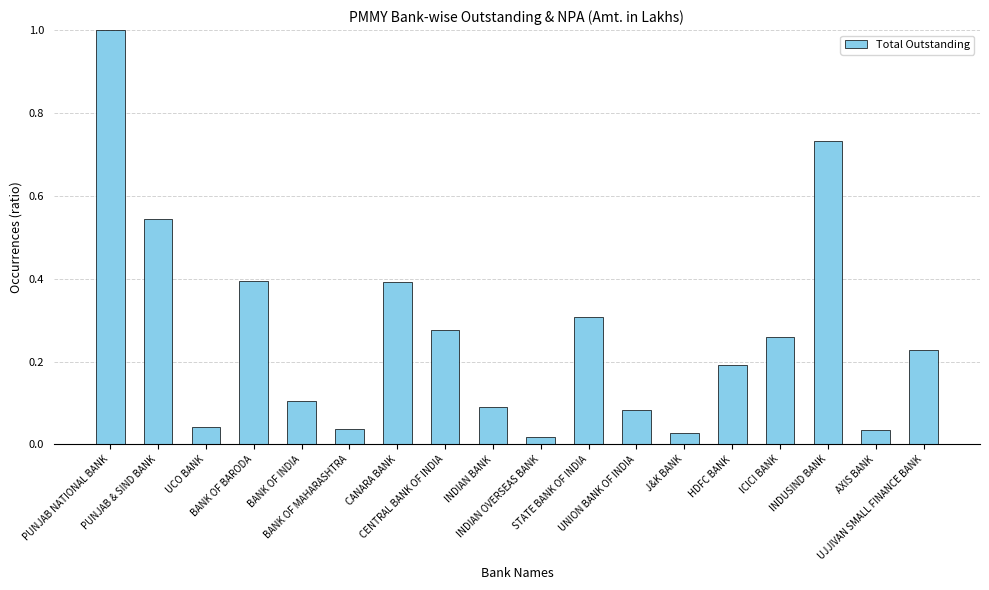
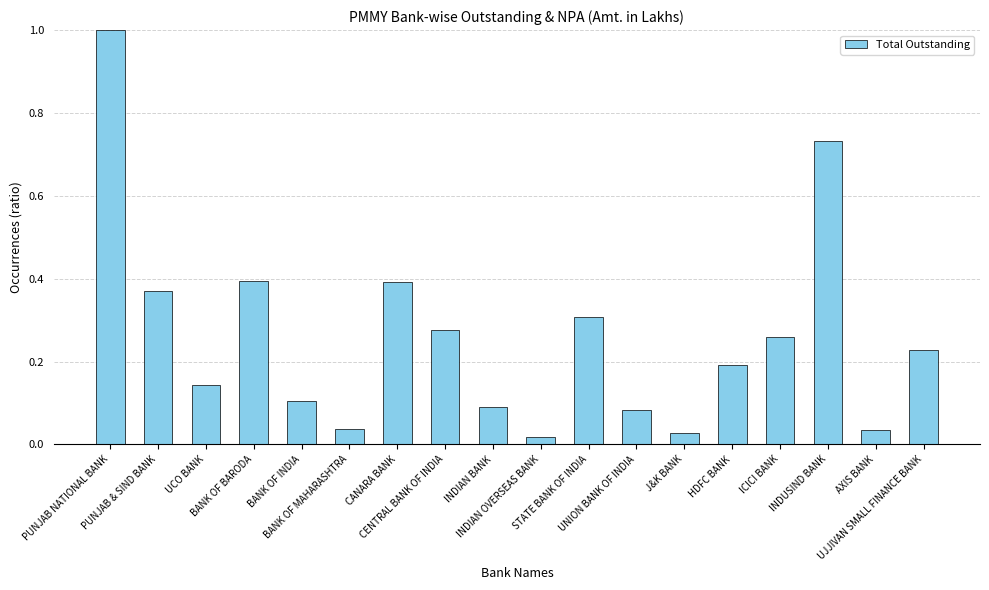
  {
    "PUNJAB NATIONAL BANK": 1.00,
-   "PUNJAB & SIND BANK": 0.54,
-   "UCO BANK": 0.04,
+   "PUNJAB & SIND BANK": 0.37,
+   "UCO BANK": 0.14,
    "BANK OF BARODA": 0.39,
    "BANK OF INDIA": 0.10,
    "BANK OF MAHARASHTRA": 0.04,
    "CANARA BANK": 0.39,
    "CENTRAL BANK OF INDIA": 0.28,
    "INDIAN BANK": 0.09,
    "INDIAN OVERSEAS BANK": 0.02,
    "STATE BANK OF INDIA": 0.31,
    "UNION BANK OF INDIA": 0.08,
    "J&K BANK": 0.03,
    "HDFC BANK": 0.19,
    "ICICI BANK": 0.26,
    "INDUSIND BANK": 0.73,
    "AXIS BANK": 0.03,
    "UJJIVAN SMALL FINANCE BANK": 0.23
  }
